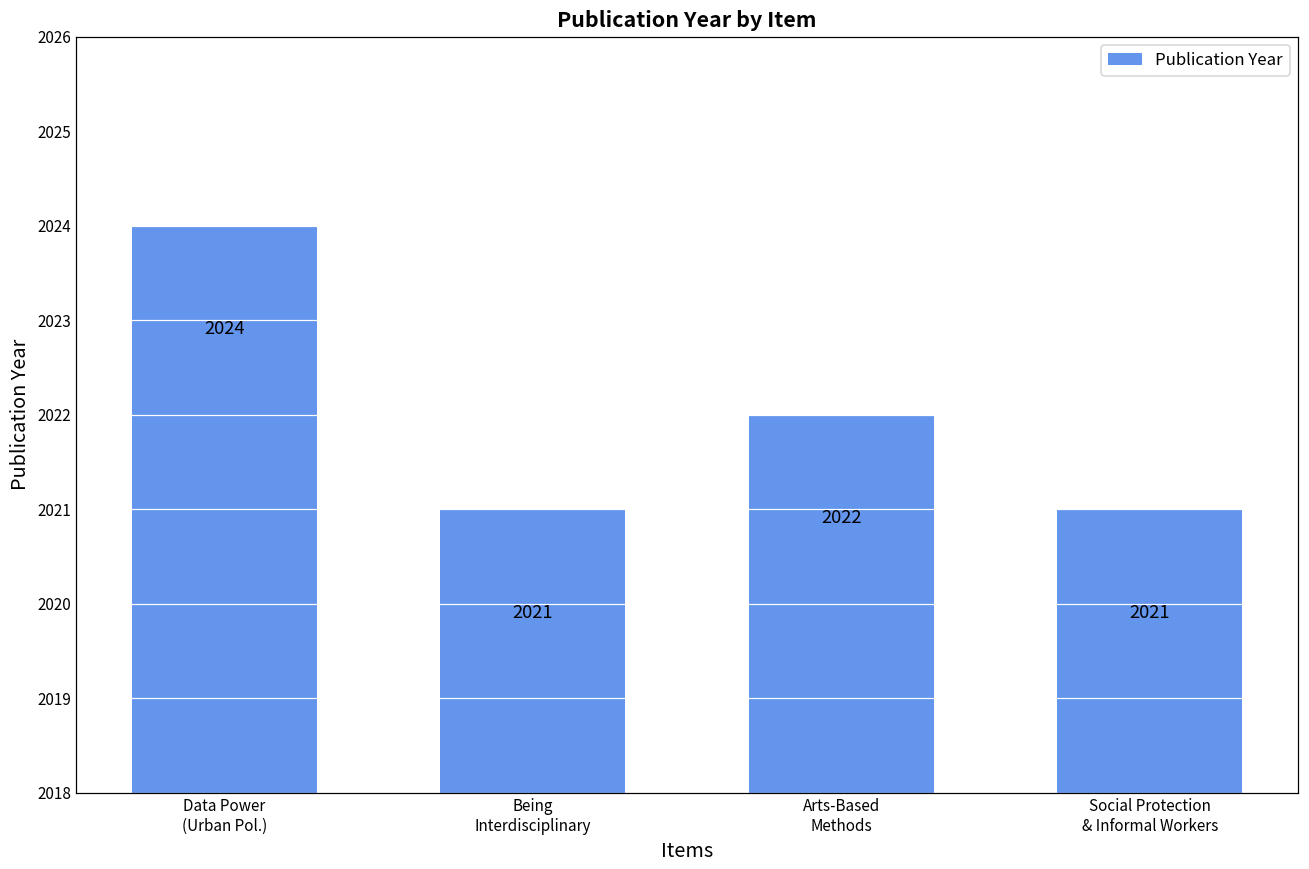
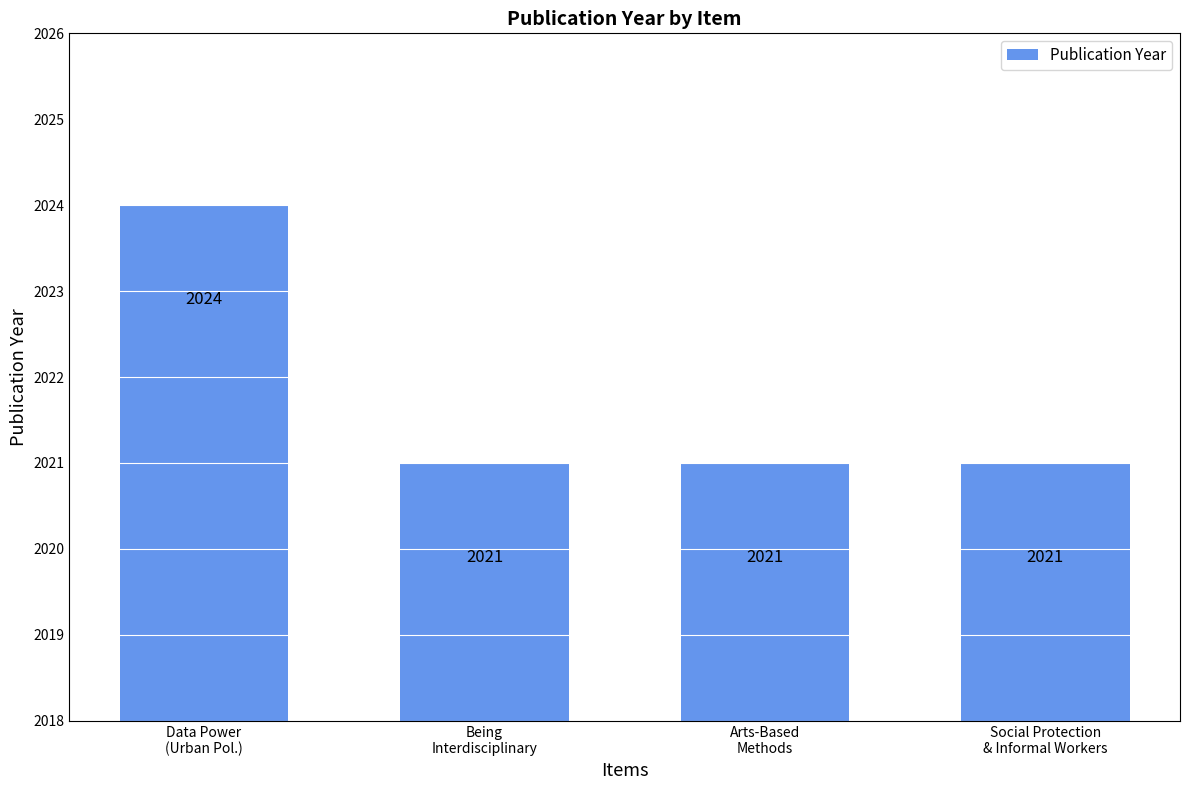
  {
    "Data Power (Urban Pol.)": 2024,
    "Being Interdisciplinary": 2021,
-   "Arts-Based Methods": 2022,
+   "Arts-Based Methods": 2021,
    "Social Protection & Informal Workers": 2021
  }
